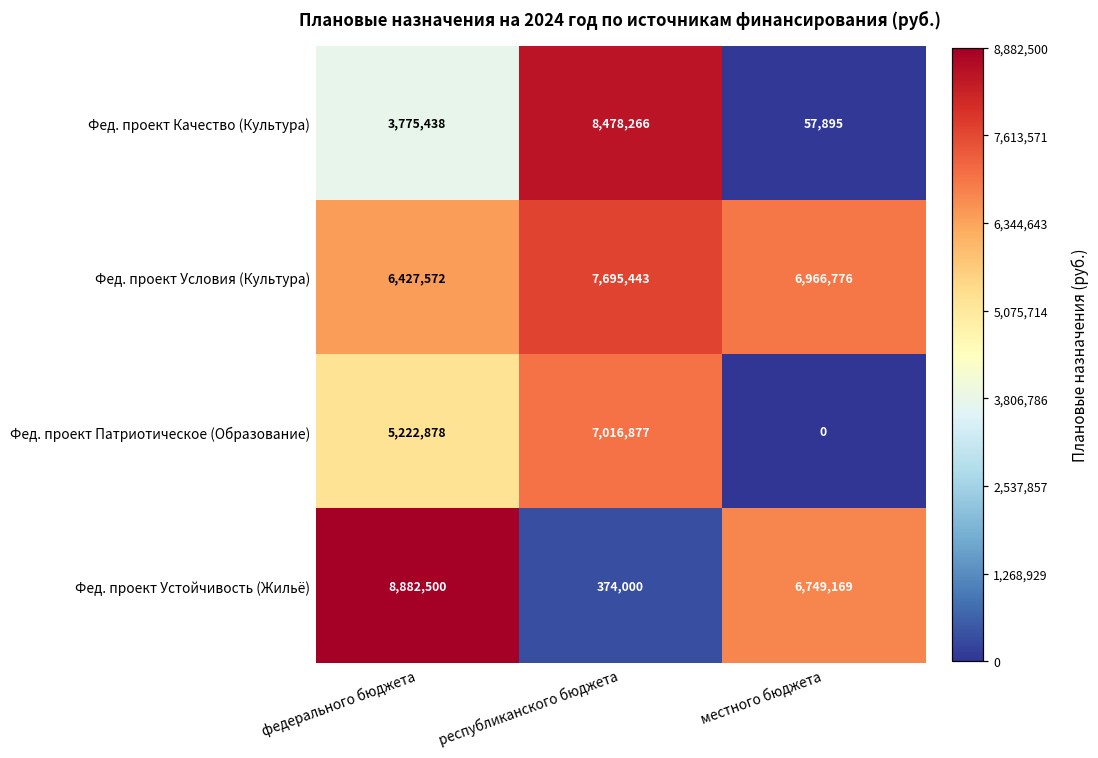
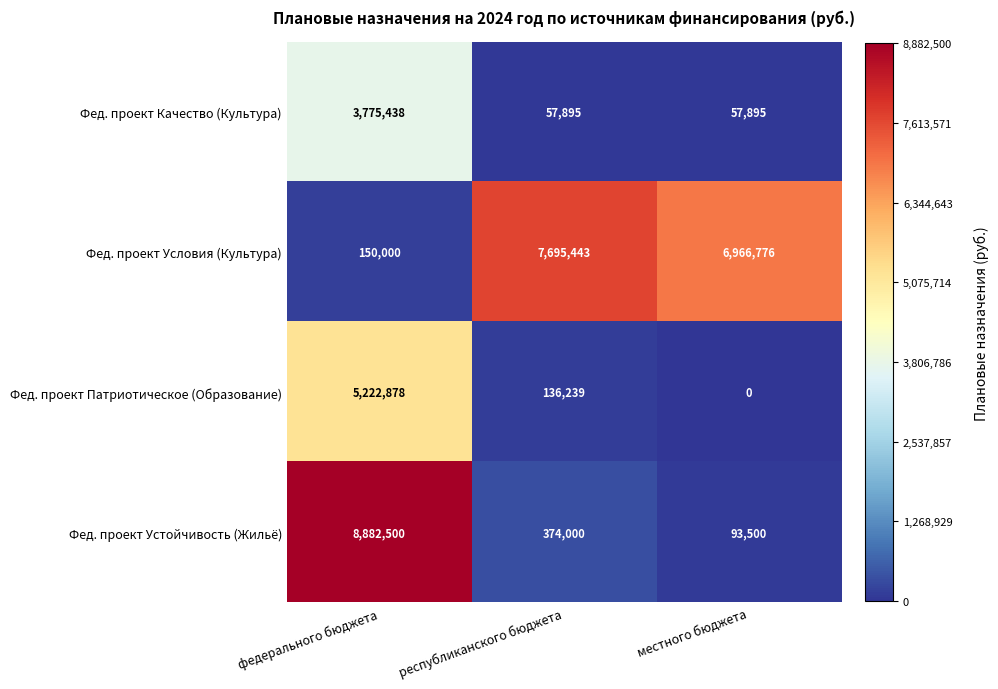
  {
    "Фед. проект Качество (Культура)": {
      "федерального бюджета": "3,775,438",
-     "республиканского бюджета": "8,478,266",
+     "республиканского бюджета": "57,895",
      "местного бюджета": "57,895"
    },
    "Фед. проект Условия (Культура)": {
-     "федерального бюджета": "6,427,572",
+     "федерального бюджета": "150,000",
      "республиканского бюджета": "7,695,443",
      "местного бюджета": "6,966,776"
    },
    "Фед. проект Патриотическое (Образование)": {
      "федерального бюджета": "5,222,878",
-     "республиканского бюджета": "7,016,877",
+     "республиканского бюджета": "136,239",
      "местного бюджета": "0"
    },
    "Фед. проект Устойчивость (Жильё)": {
      "федерального бюджета": "8,882,500",
      "республиканского бюджета": "374,000",
-     "местного бюджета": "6,749,169"
+     "местного бюджета": "93,500"
    }
  }
